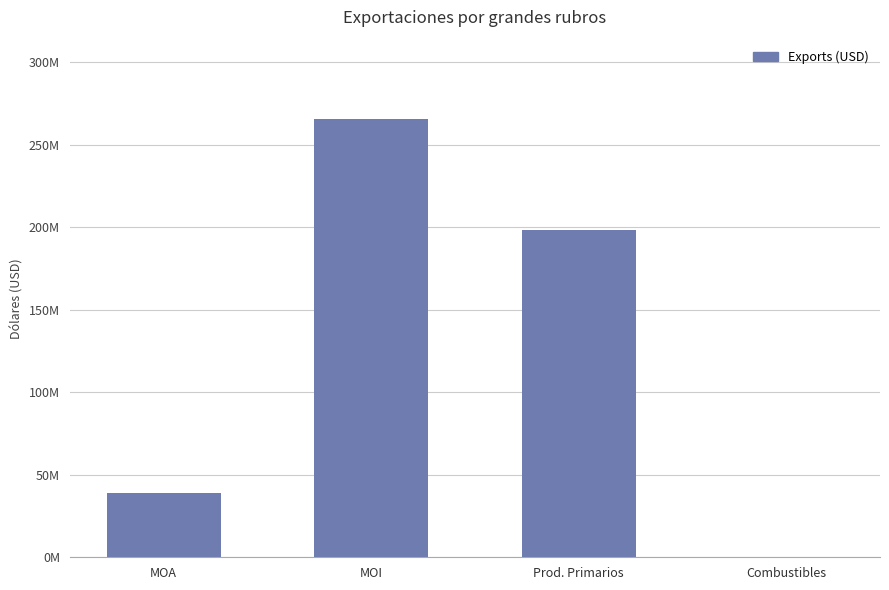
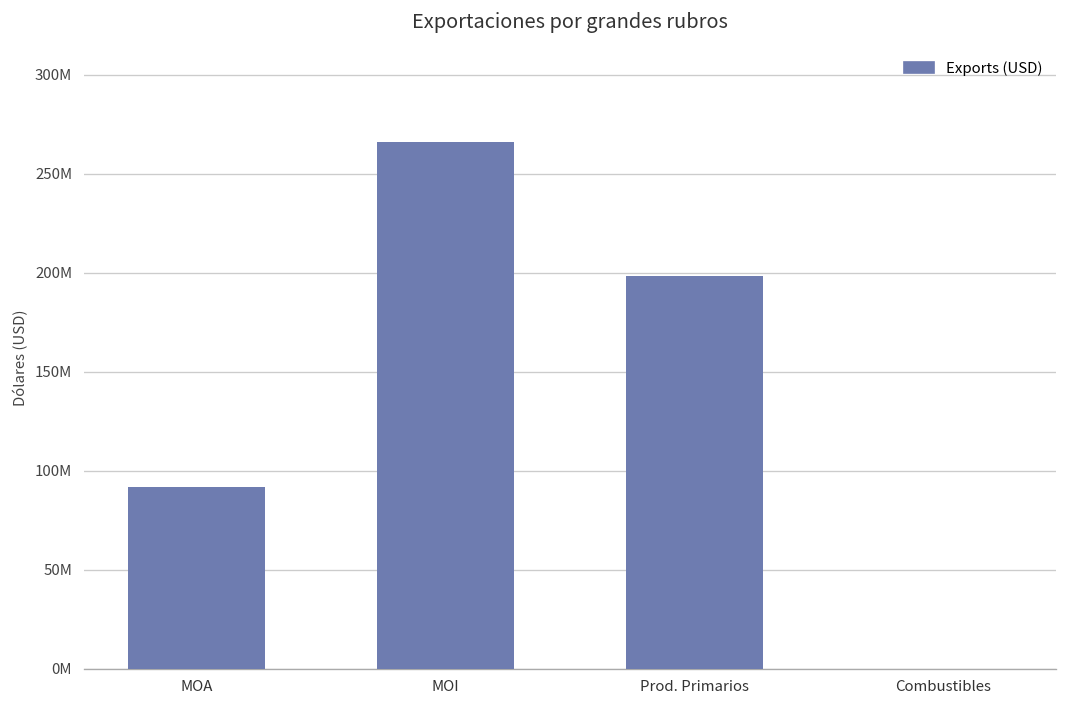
  {
-   "MOA": 39000000,
+   "MOA": 92000000,
    "MOI": 266000000,
    "Prod. Primarios": 198000000
  }
